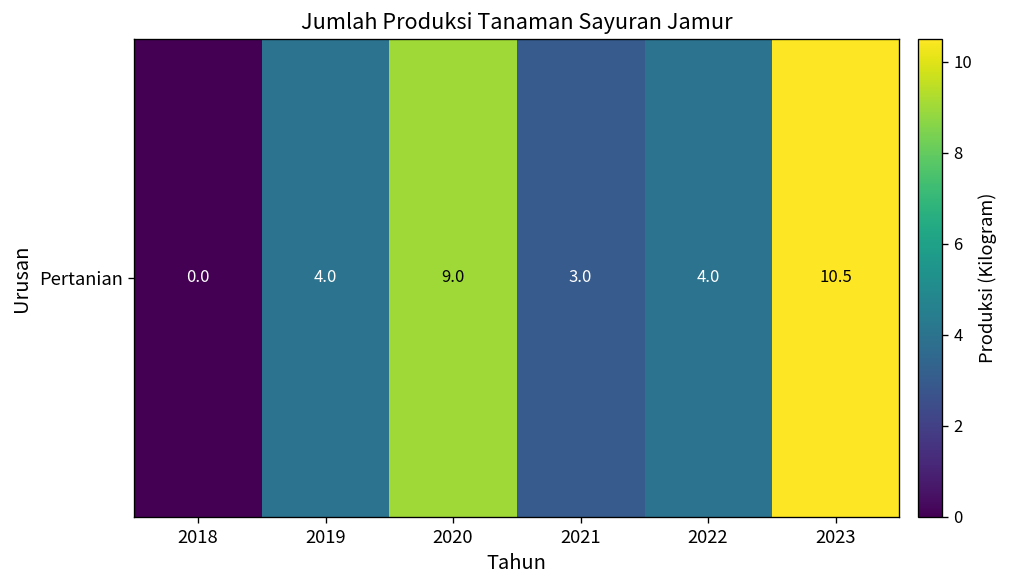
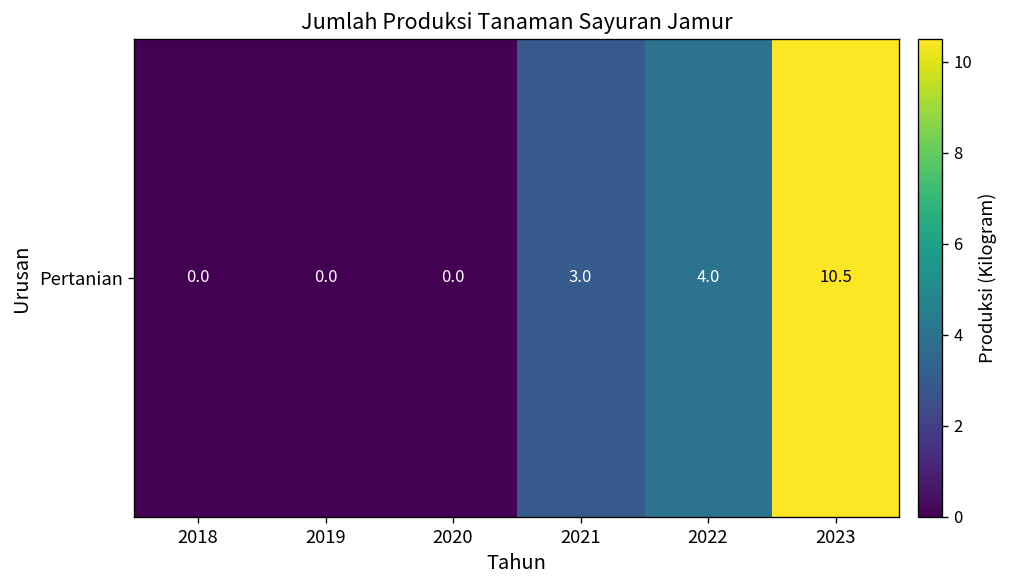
  {
    "Pertanian": {
      "2018": 0.0,
-     "2019": 4.0,
-     "2020": 9.0,
+     "2019": 0.0,
+     "2020": 0.0,
      "2021": 3.0,
      "2022": 4.0,
      "2023": 10.5
    }
  }
